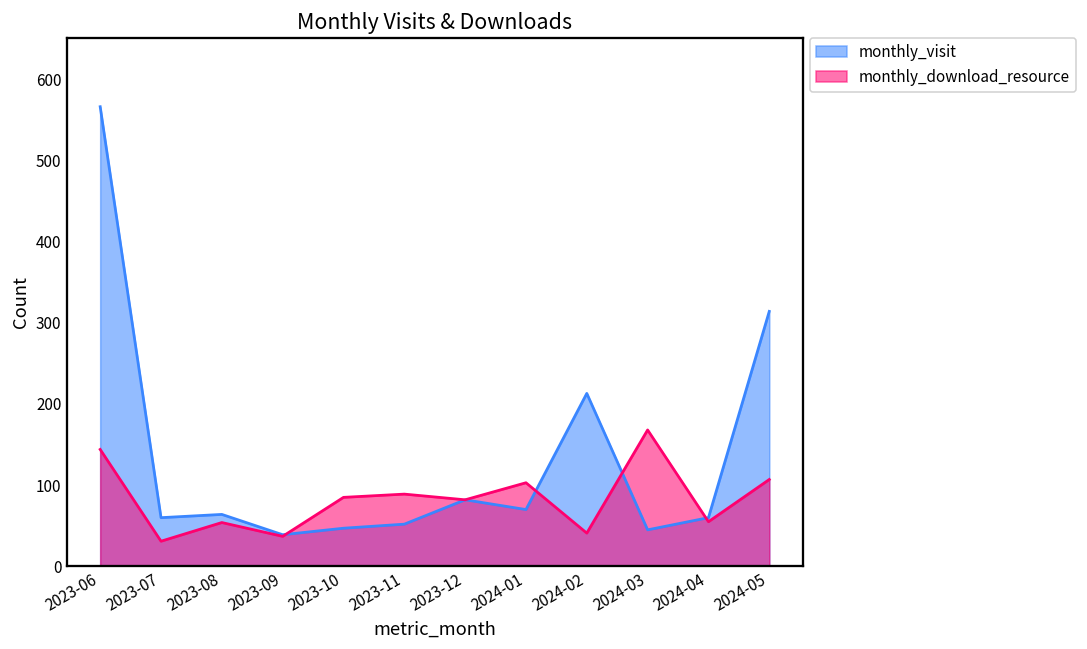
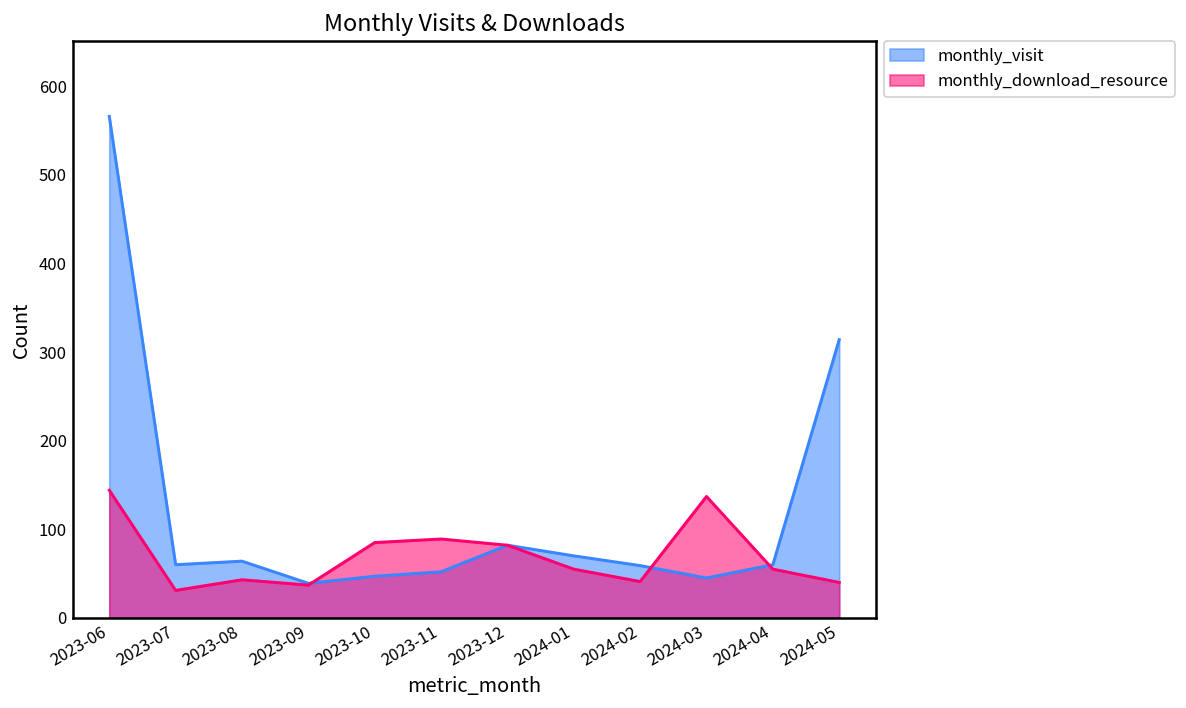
  {
    "monthly_visit": {
      "2023-06": 570,
      "2023-07": 60,
      "2023-08": 60,
      "2023-10": 50,
      "2023-11": 50,
      "2024-01": 70,
-     "2024-02": 210,
+     "2024-02": 60,
      "2024-03": 50,
      "2024-04": 60,
      "2024-05": 310
    },
    "monthly_download_resource": {
      "2023-06": 140,
      "2023-07": 30,
-     "2023-08": 50,
+     "2023-08": 40,
      "2023-10": 90,
      "2023-11": 90,
-     "2024-01": 100,
+     "2024-01": 60,
      "2024-02": 40,
-     "2024-03": 170,
+     "2024-03": 140,
      "2024-04": 60,
-     "2024-05": 110
+     "2024-05": 40
    }
  }
